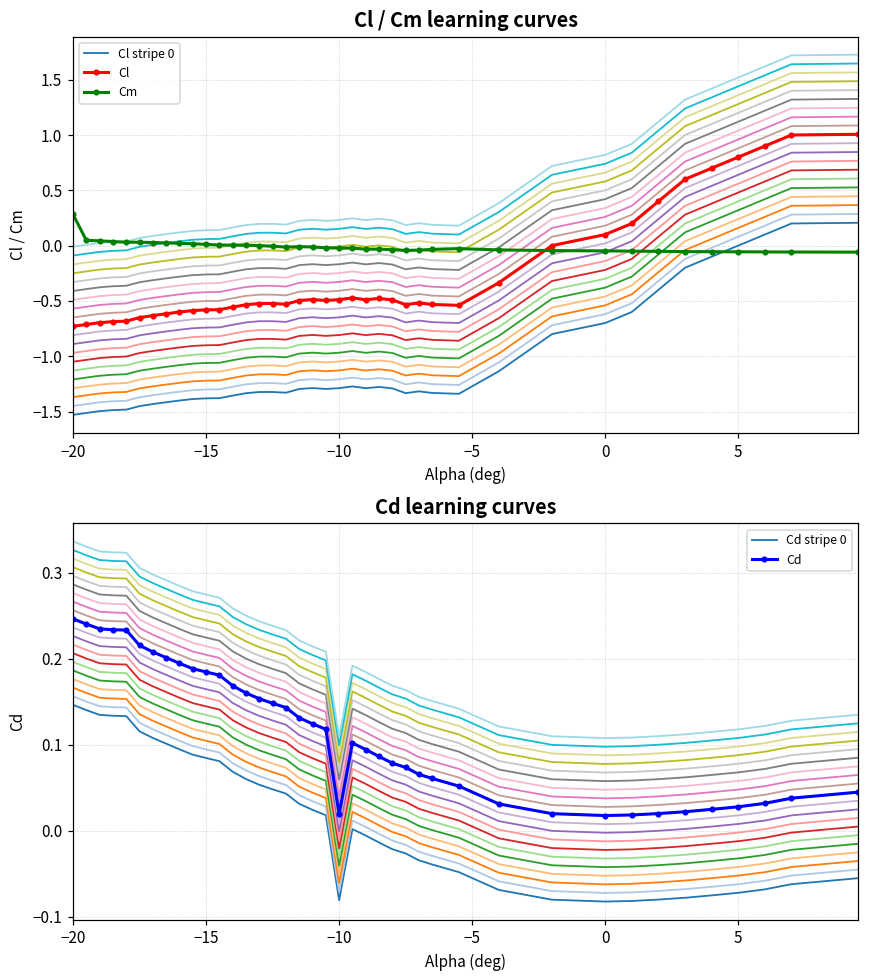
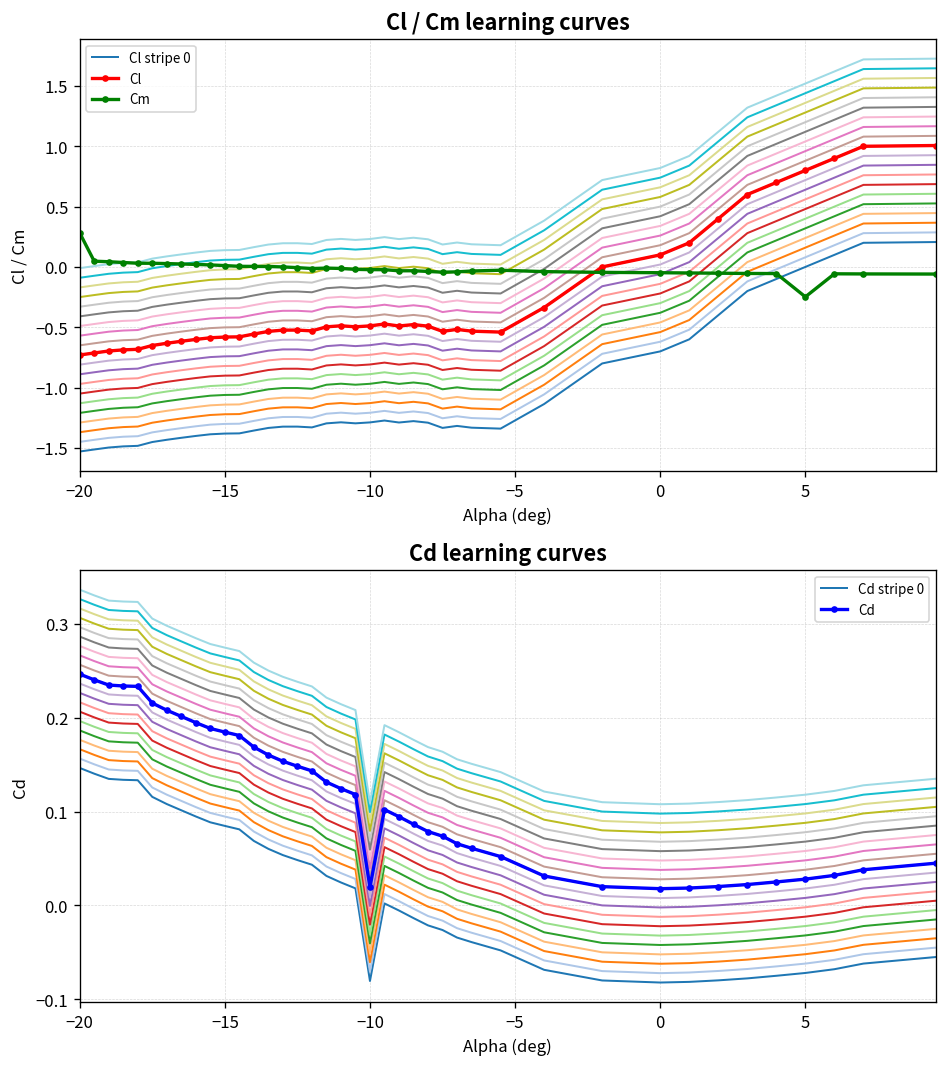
  {
    "Cl / Cm learning curves": {
      "Cl stripe 0": {
        "−20": -1.53,
        "−15": -1.38,
        "−10": -1.29,
        "0": -0.70,
        "5": 0.00
      },
      "Cl": {
        "−20": -0.73,
        "−15": -0.58,
        "−10": -0.49,
        "0": 0.10,
        "5": 0.80
      },
      "Cm": {
        "−20": 0.28,
        "−15": 0.01,
-       "5": -0.06
+       "5": -0.25
      }
    },
    "Cd learning curves": {
      "Cd stripe 0": {
        "−20": 0.15,
        "−15": 0.08,
        "−10": -0.08,
        "0": -0.08,
        "5": -0.07
      },
      "Cd": {
        "−20": 0.25,
        "−15": 0.18,
        "−10": 0.02,
        "0": 0.02,
        "5": 0.03
      }
    }
  }
